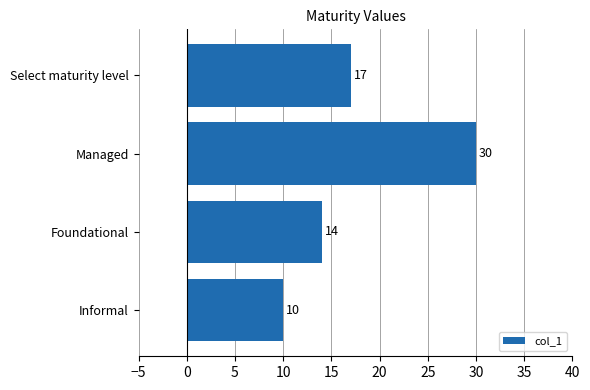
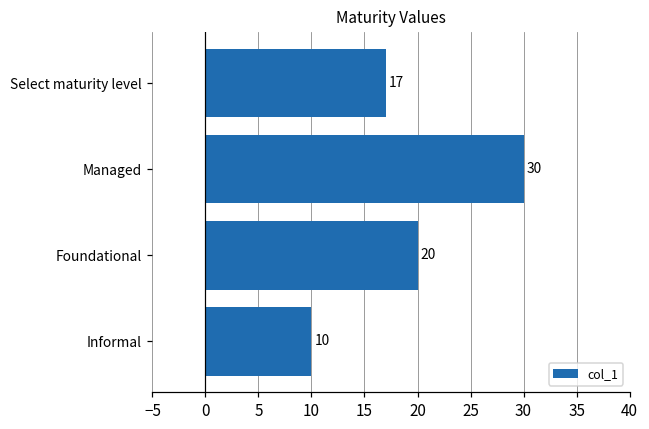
  {
    "Select maturity level": 17,
    "Managed": 30,
-   "Foundational": 14,
+   "Foundational": 20,
    "Informal": 10
  }
